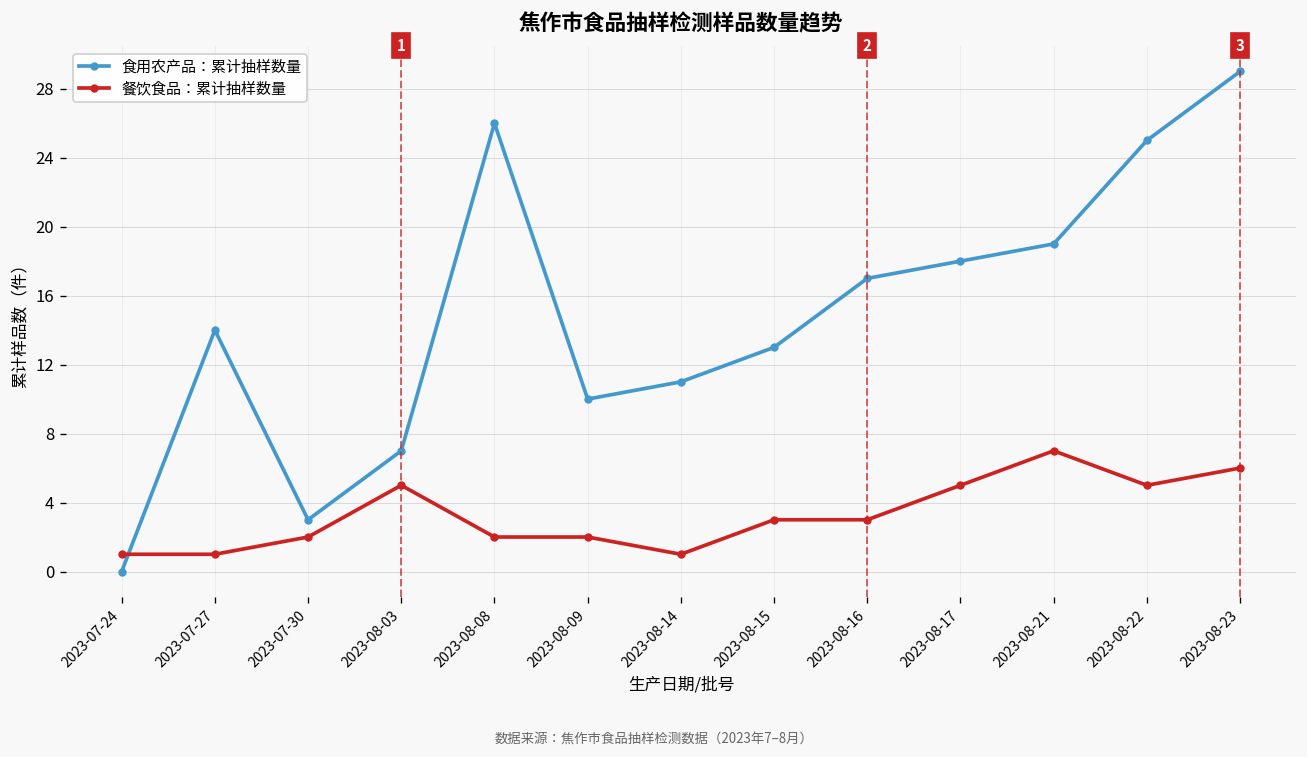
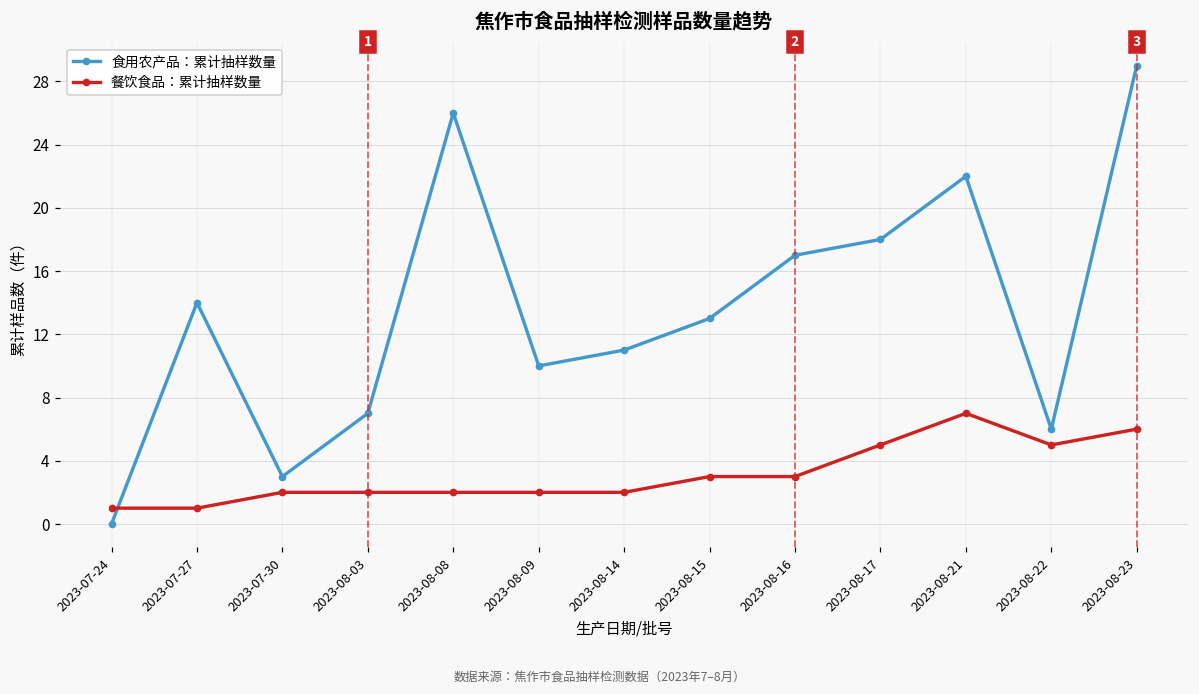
  {
    "食用农产品：累计抽样数量": {
      "2023-07-24": 0,
      "2023-07-27": 14,
      "2023-07-30": 3,
      "2023-08-03": 7,
      "2023-08-08": 26,
      "2023-08-09": 10,
      "2023-08-14": 11,
      "2023-08-15": 13,
      "2023-08-16": 17,
      "2023-08-17": 18,
-     "2023-08-21": 19,
-     "2023-08-22": 25
+     "2023-08-21": 22,
+     "2023-08-22": 6
    },
    "餐饮食品：累计抽样数量": {
      "2023-07-24": 1,
      "2023-07-27": 1,
      "2023-07-30": 2,
-     "2023-08-03": 5,
+     "2023-08-03": 2,
      "2023-08-08": 2,
      "2023-08-09": 2,
-     "2023-08-14": 1,
+     "2023-08-14": 2,
      "2023-08-15": 3,
      "2023-08-16": 3,
      "2023-08-17": 5,
      "2023-08-21": 7,
      "2023-08-22": 5,
      "2023-08-23": 6
    }
  }
